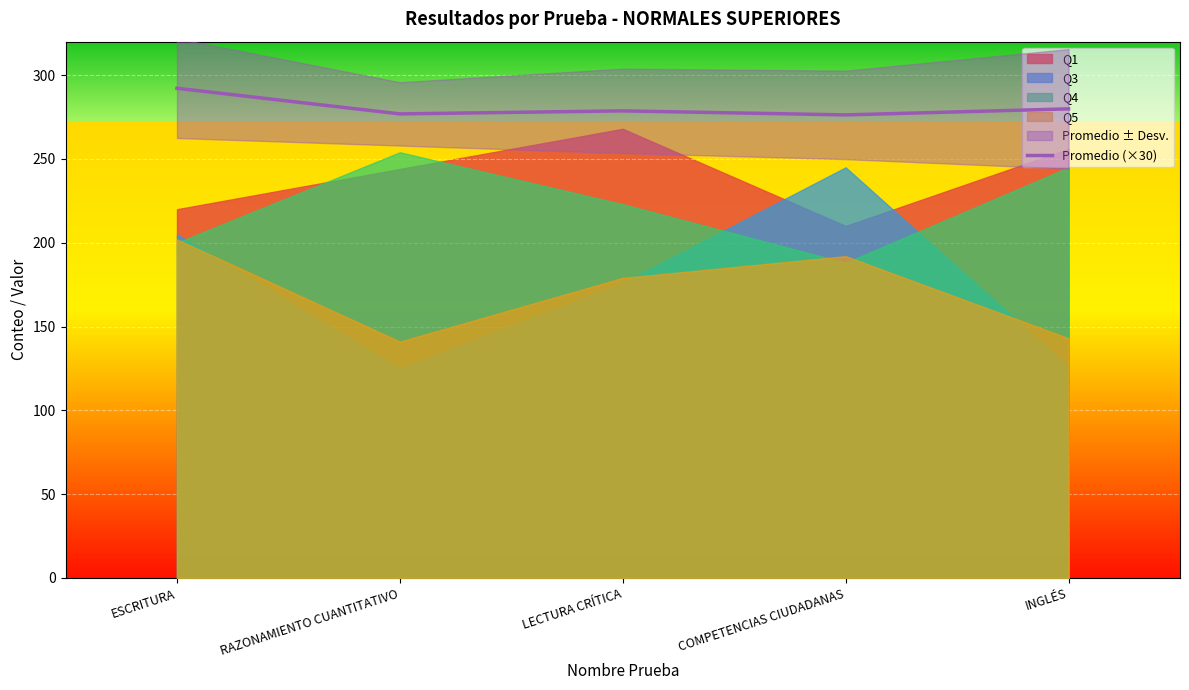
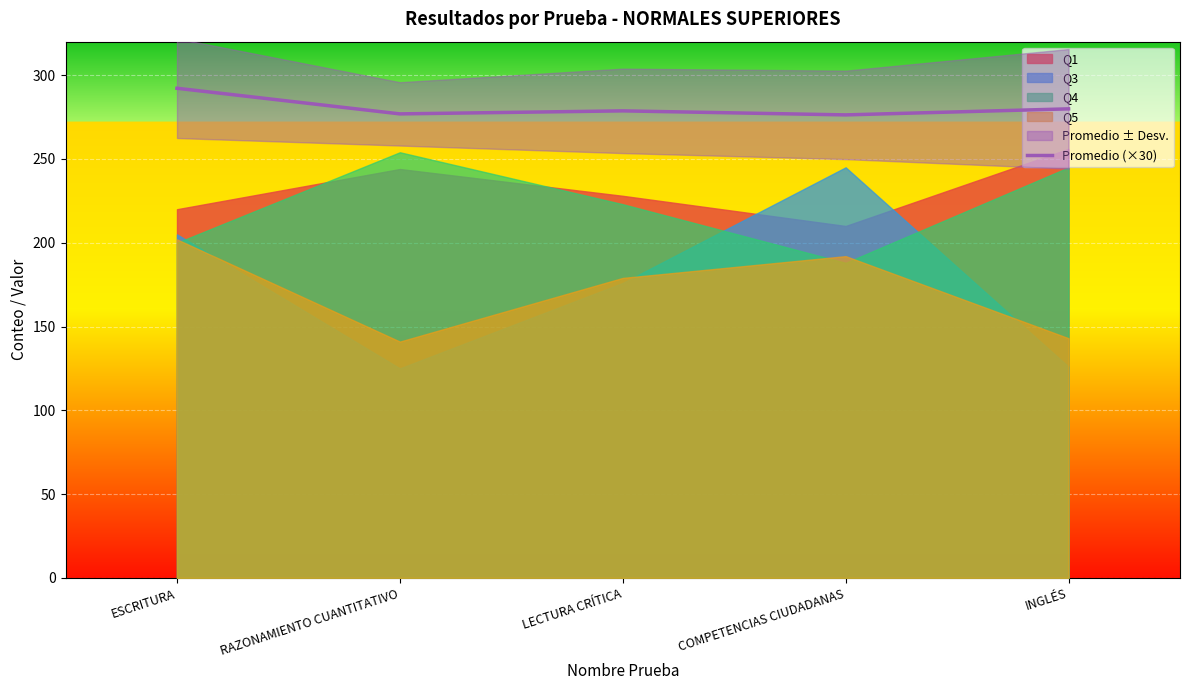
  {
    "Q1": {
      "ESCRITURA": 220,
      "RAZONAMIENTO CUANTITATIVO": 244,
-     "LECTURA CRÍTICA": 268,
+     "LECTURA CRÍTICA": 228,
      "COMPETENCIAS CIUDADANAS": 210
    },
    "Q3": {
      "ESCRITURA": 205,
      "RAZONAMIENTO CUANTITATIVO": 125,
      "LECTURA CRÍTICA": 176,
      "COMPETENCIAS CIUDADANAS": 245,
      "INGLÉS": 126
    },
    "Q4": {
      "ESCRITURA": 200,
      "RAZONAMIENTO CUANTITATIVO": 254,
      "LECTURA CRÍTICA": 223,
      "COMPETENCIAS CIUDADANAS": 188,
      "INGLÉS": 245
    },
    "Q5": {
      "ESCRITURA": 202,
      "RAZONAMIENTO CUANTITATIVO": 141,
      "LECTURA CRÍTICA": 179,
      "COMPETENCIAS CIUDADANAS": 192,
      "INGLÉS": 143
    }
  }
